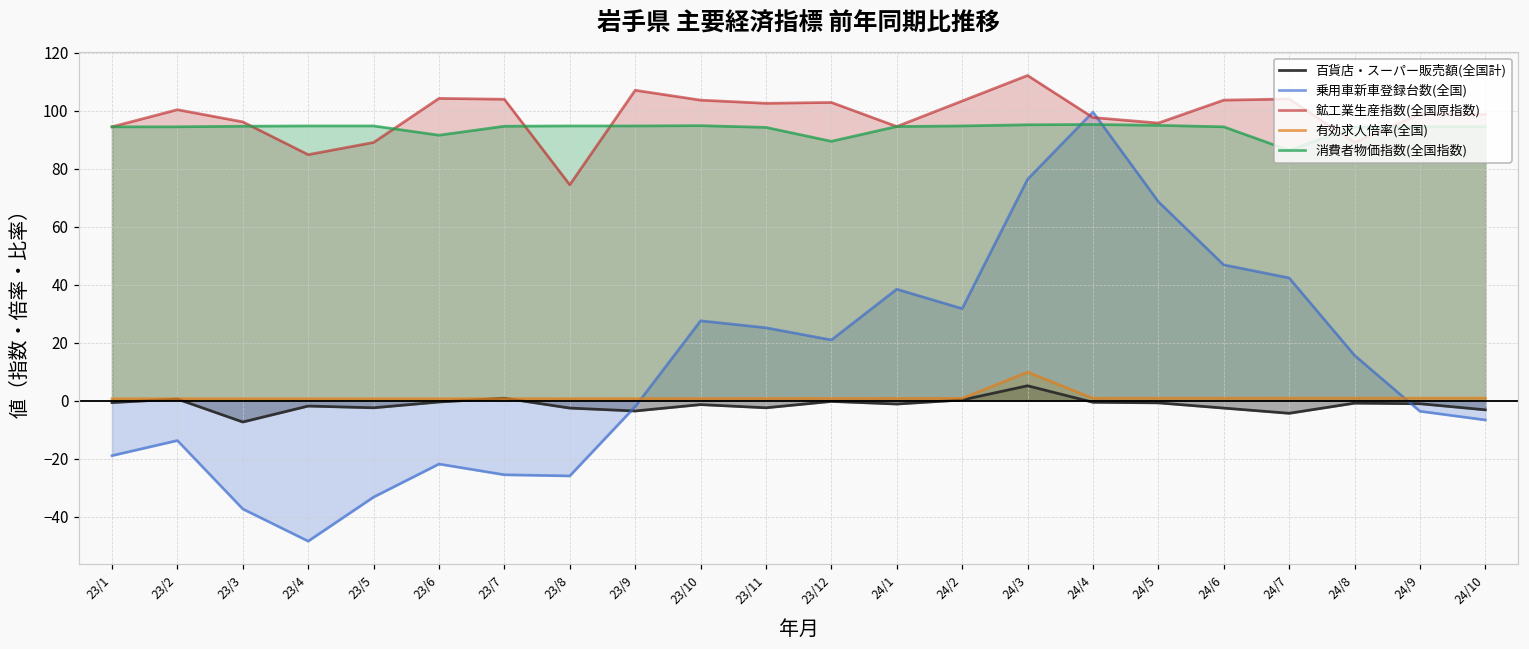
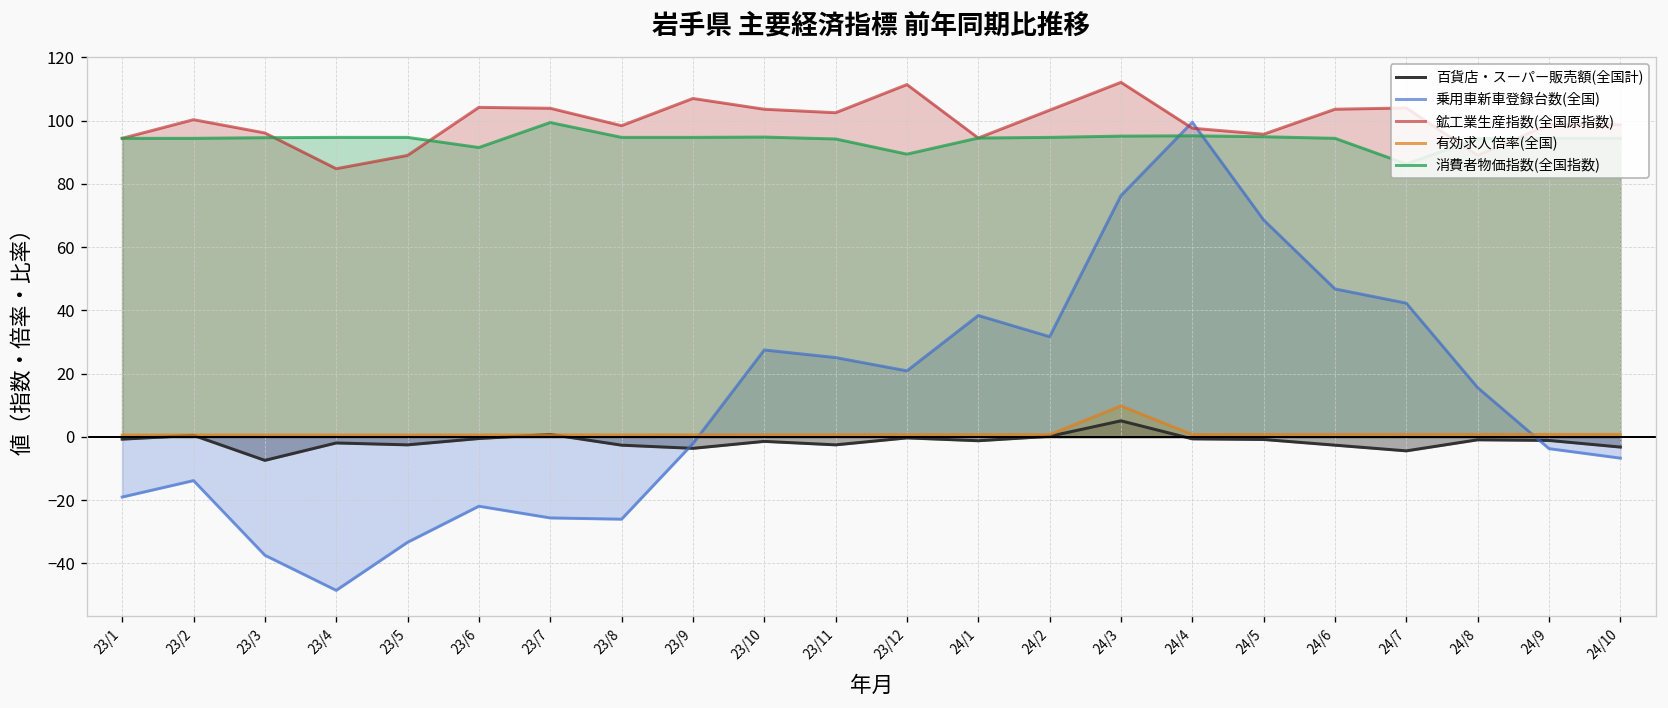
  {
    "鉱工業生産指数(全国原指数)": {
      "23/2": 100,
      "23/3": 96,
      "23/4": 85,
      "23/5": 89,
      "23/6": 104,
      "23/7": 104,
-     "23/8": 74,
+     "23/8": 98,
      "23/9": 107,
      "23/10": 104,
      "23/11": 103,
-     "23/12": 103,
+     "23/12": 111,
      "24/2": 103,
      "24/3": 112,
      "24/4": 98,
      "24/6": 104
    },
    "有効求人倍率(全国)": {
      "24/3": 10
    },
    "消費者物価指数(全国指数)": {
      "23/2": 94,
      "23/3": 95,
      "23/4": 95,
      "23/5": 95,
      "23/6": 92,
-     "23/7": 95,
+     "23/7": 99,
      "23/8": 95,
      "23/9": 95,
      "23/10": 95,
      "23/11": 94,
      "23/12": 89,
      "24/2": 95,
      "24/3": 95,
      "24/4": 95,
      "24/6": 94
    }
  }
